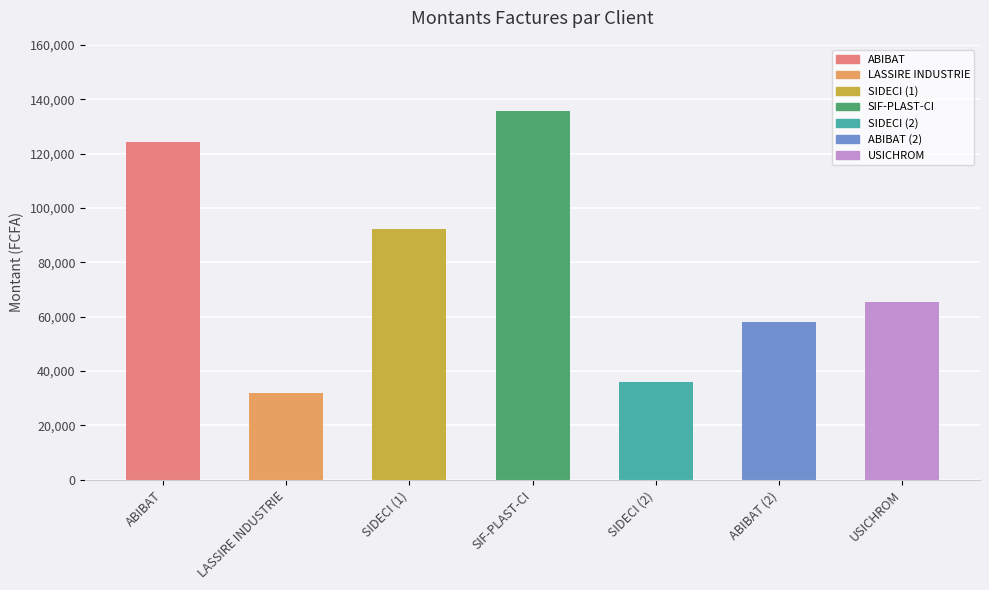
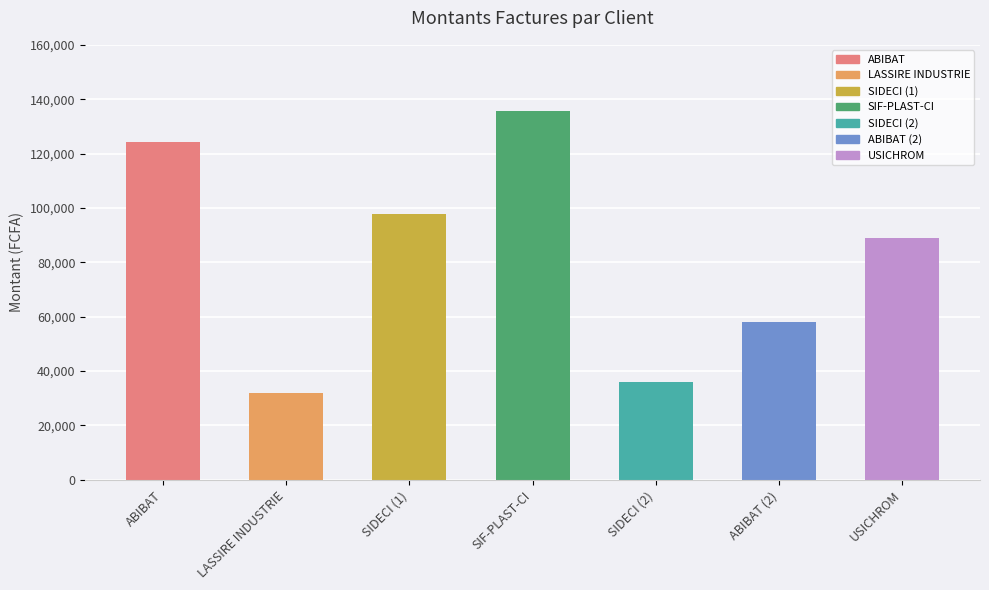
  {
    "ABIBAT": "124,000",
    "LASSIRE INDUSTRIE": "32,000",
-   "SIDECI (1)": "92,000",
+   "SIDECI (1)": "98,000",
    "SIF-PLAST-CI": "136,000",
    "SIDECI (2)": "36,000",
    "ABIBAT (2)": "58,000",
-   "USICHROM": "65,000"
+   "USICHROM": "89,000"
  }
